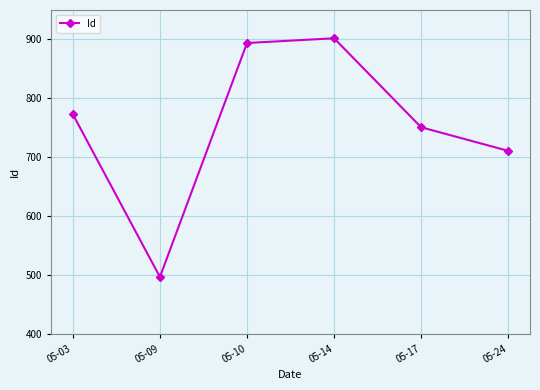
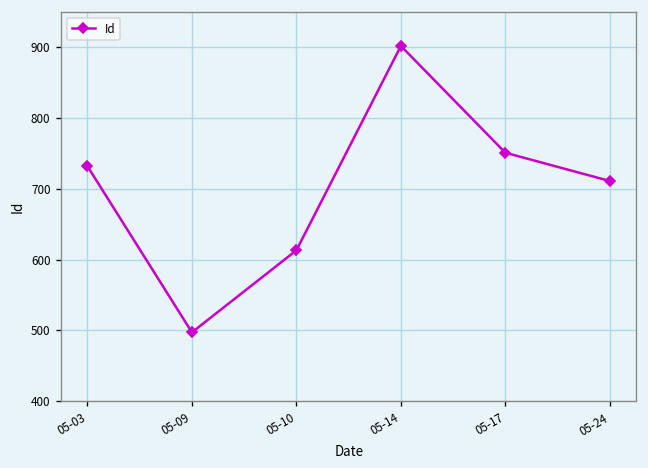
  {
-   "05-03": 770,
+   "05-03": 730,
    "05-09": 500,
-   "05-10": 890,
+   "05-10": 610,
    "05-14": 900,
    "05-17": 750,
    "05-24": 710
  }
